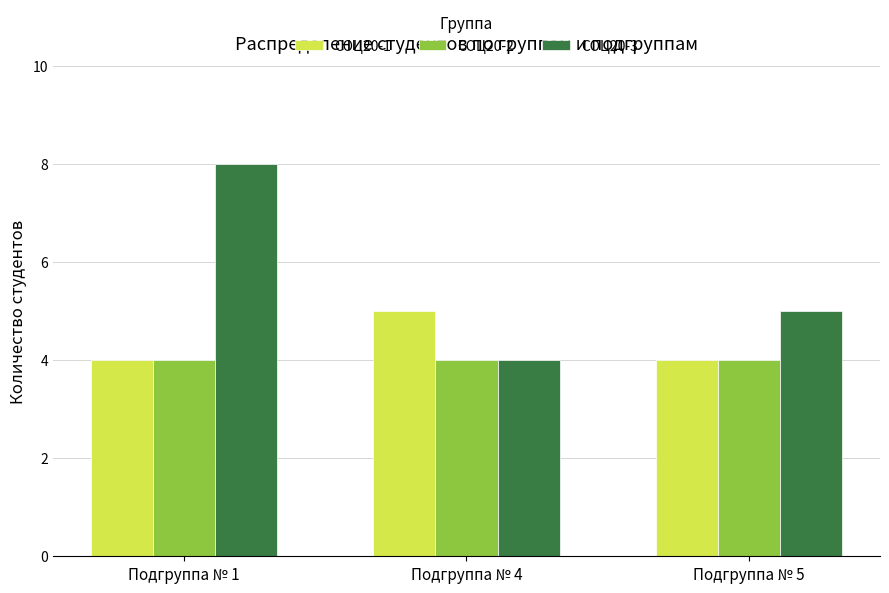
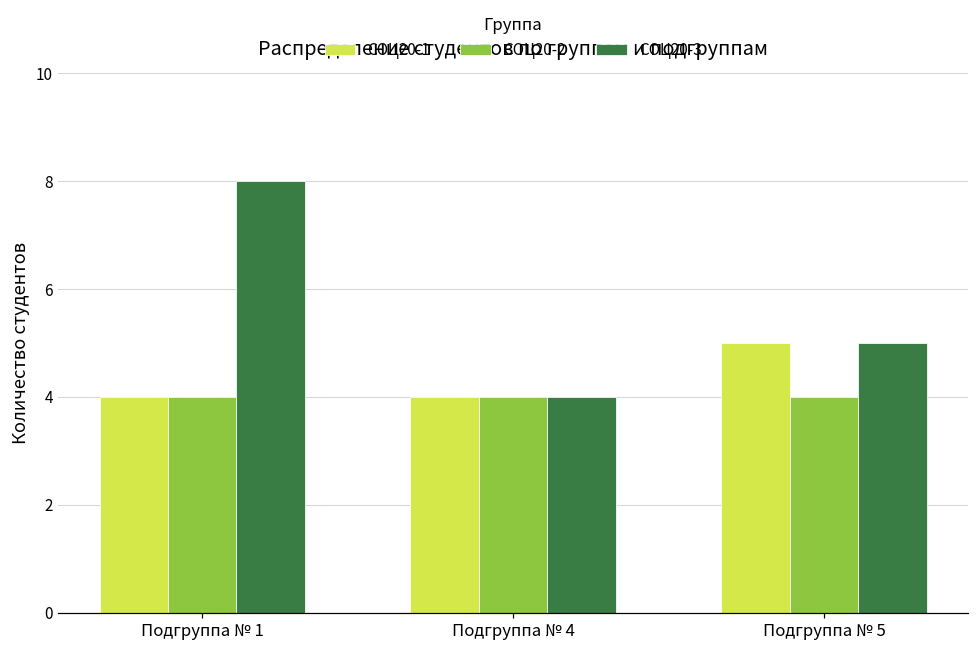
  {
    "СОЦ20-1": {
      "Подгруппа № 1": 4,
-     "Подгруппа № 4": 5,
-     "Подгруппа № 5": 4
+     "Подгруппа № 4": 4,
+     "Подгруппа № 5": 5
    },
    "СОЦ20-2": {
      "Подгруппа № 1": 4,
      "Подгруппа № 4": 4,
      "Подгруппа № 5": 4
    },
    "СОЦ20-3": {
      "Подгруппа № 1": 8,
      "Подгруппа № 4": 4,
      "Подгруппа № 5": 5
    }
  }
